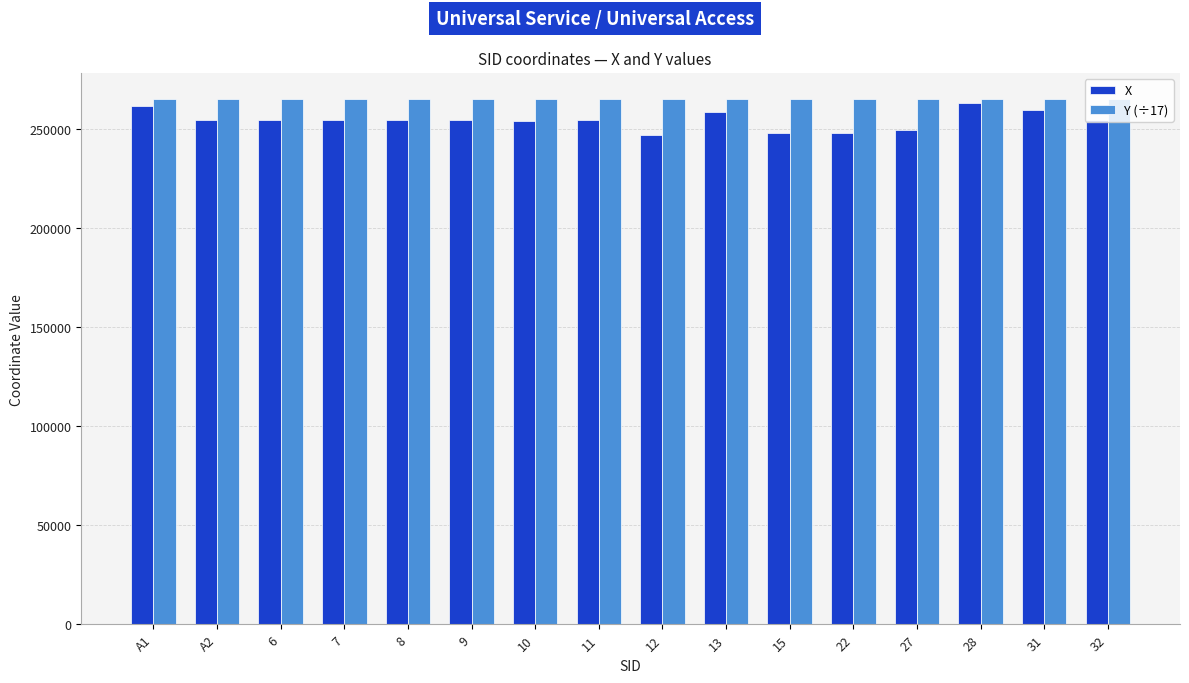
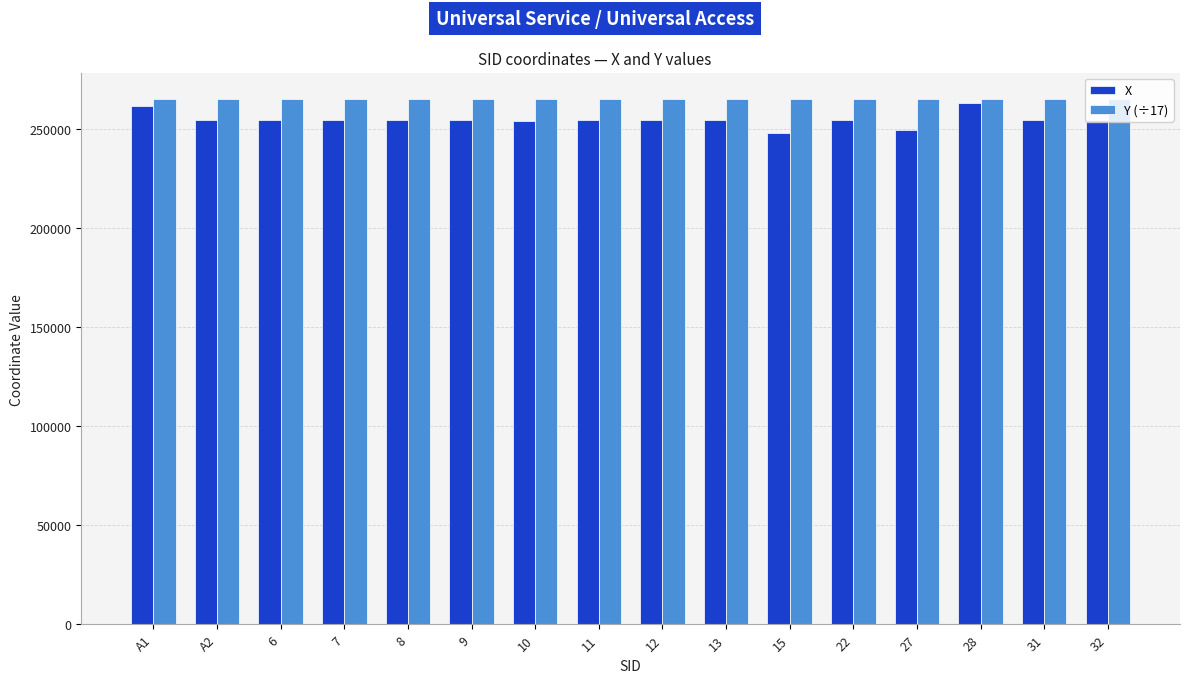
  {
    "X": {
      "A1": 262000,
      "A2": 254000,
      "6": 254000,
      "7": 254000,
      "8": 254000,
      "9": 254000,
      "10": 254000,
      "11": 254000,
-     "12": 247000,
-     "13": 259000,
+     "12": 254000,
+     "13": 254000,
      "15": 248000,
-     "22": 248000,
+     "22": 255000,
      "27": 250000,
      "28": 263000,
-     "31": 260000
+     "31": 255000
    },
    "Y (÷17)": {
      "A1": 265000,
      "A2": 265000,
      "6": 265000,
      "7": 265000,
      "8": 265000,
      "9": 265000,
      "10": 265000,
      "11": 265000,
      "12": 265000,
      "13": 265000,
      "15": 265000,
      "22": 265000,
      "27": 265000,
      "28": 265000,
      "31": 265000
    }
  }
